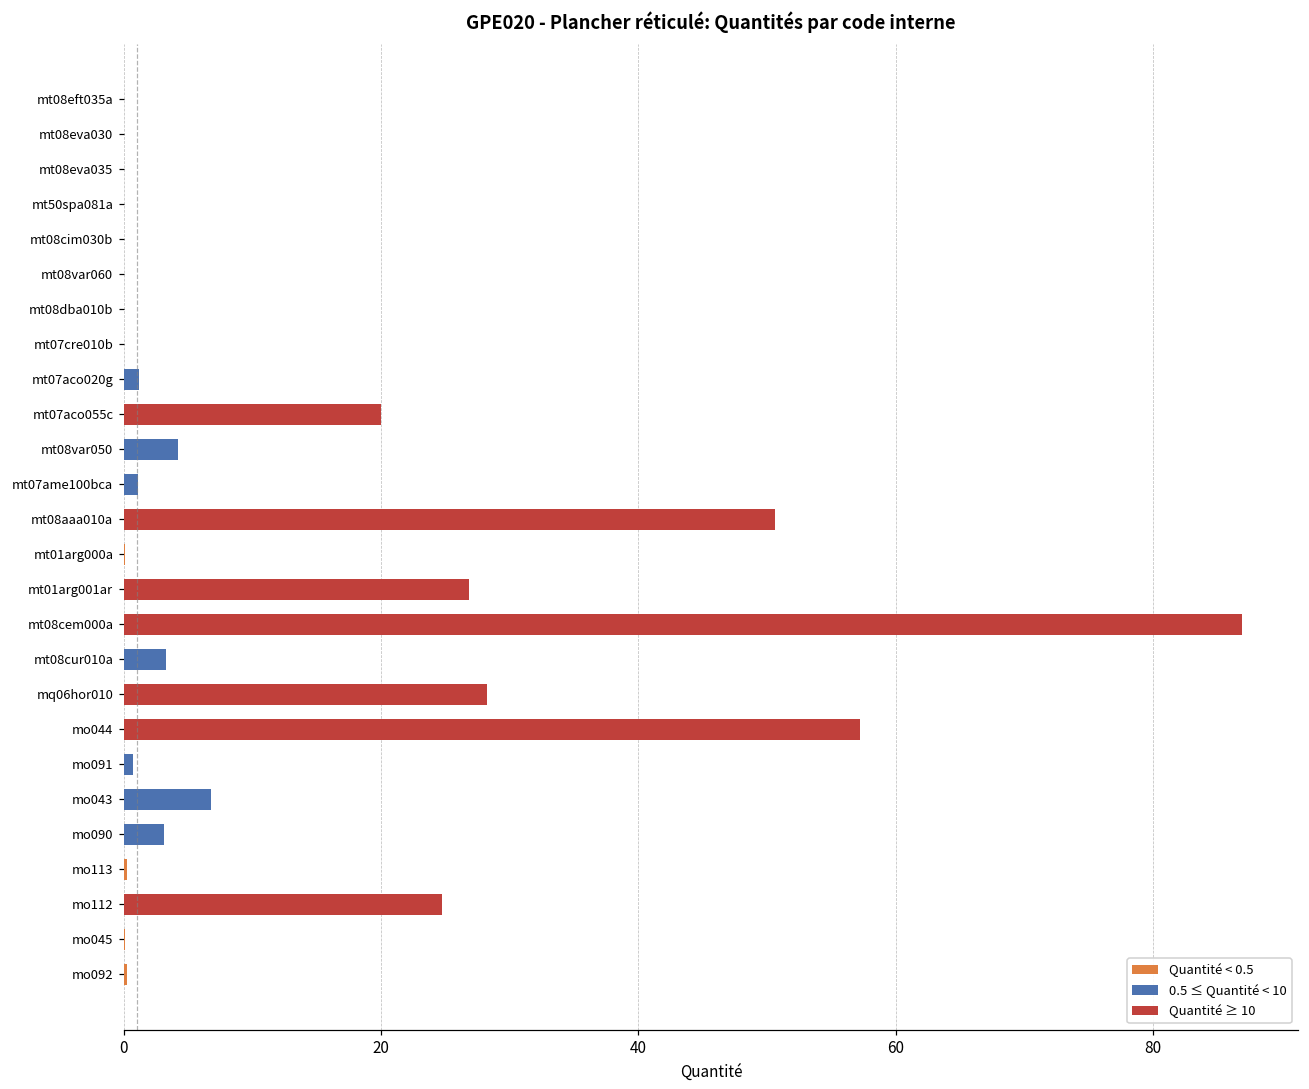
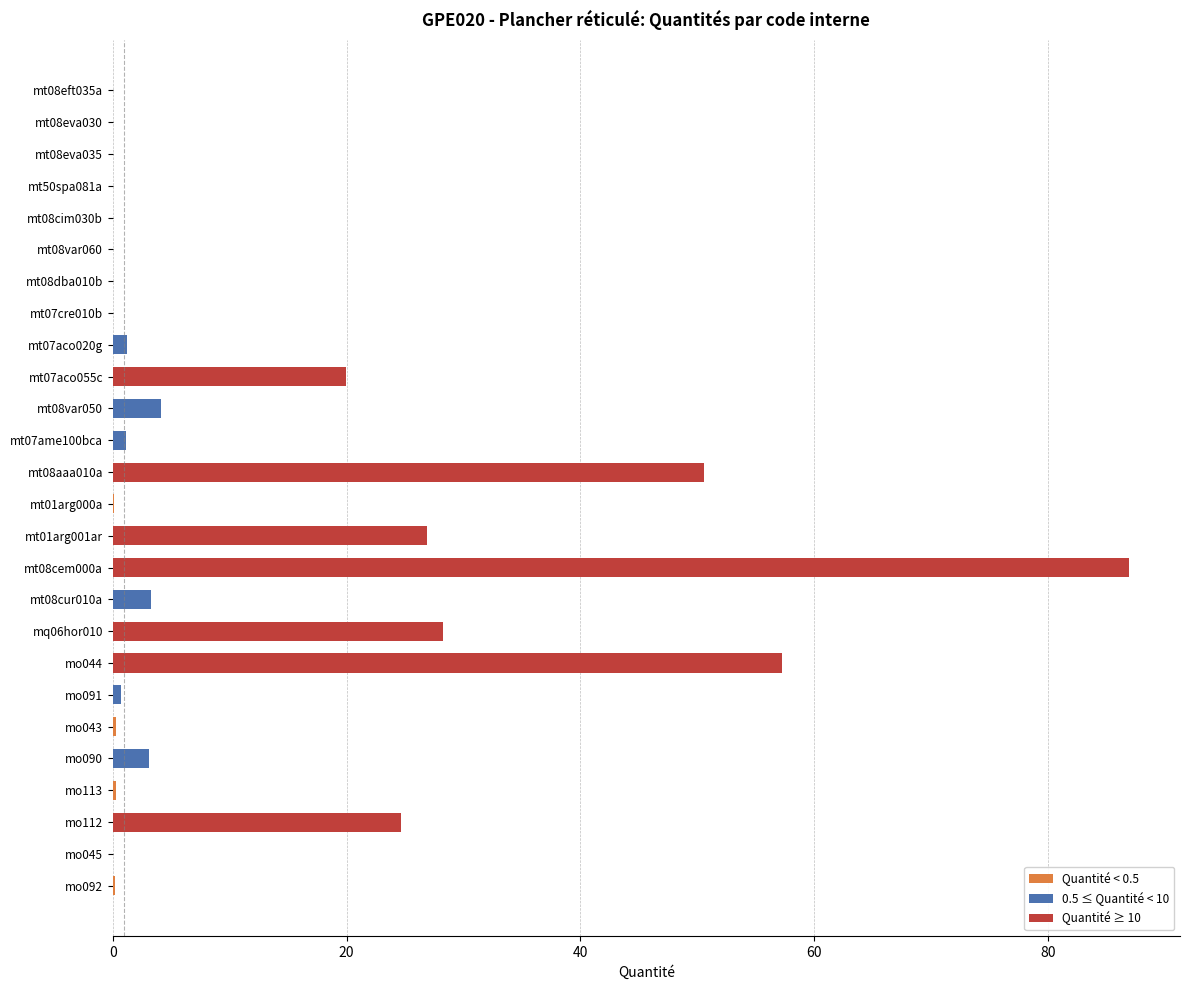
  {
    "mt07aco020g": 1.2,
    "mt07aco055c": 20.0,
    "mt08var050": 4.2,
    "mt07ame100bca": 1.1,
    "mt08aaa010a": 50.6,
    "mt01arg001ar": 26.8,
    "mt08cem000a": 86.9,
    "mt08cur010a": 3.3,
    "mq06hor010": 28.2,
    "mo044": 57.2,
    "mo091": 0.7,
-   "mo043": 6.8,
+   "mo043": 0.3,
    "mo090": 3.1,
    "mo113": 0.3,
    "mo112": 24.7,
    "mo092": 0.2
  }
